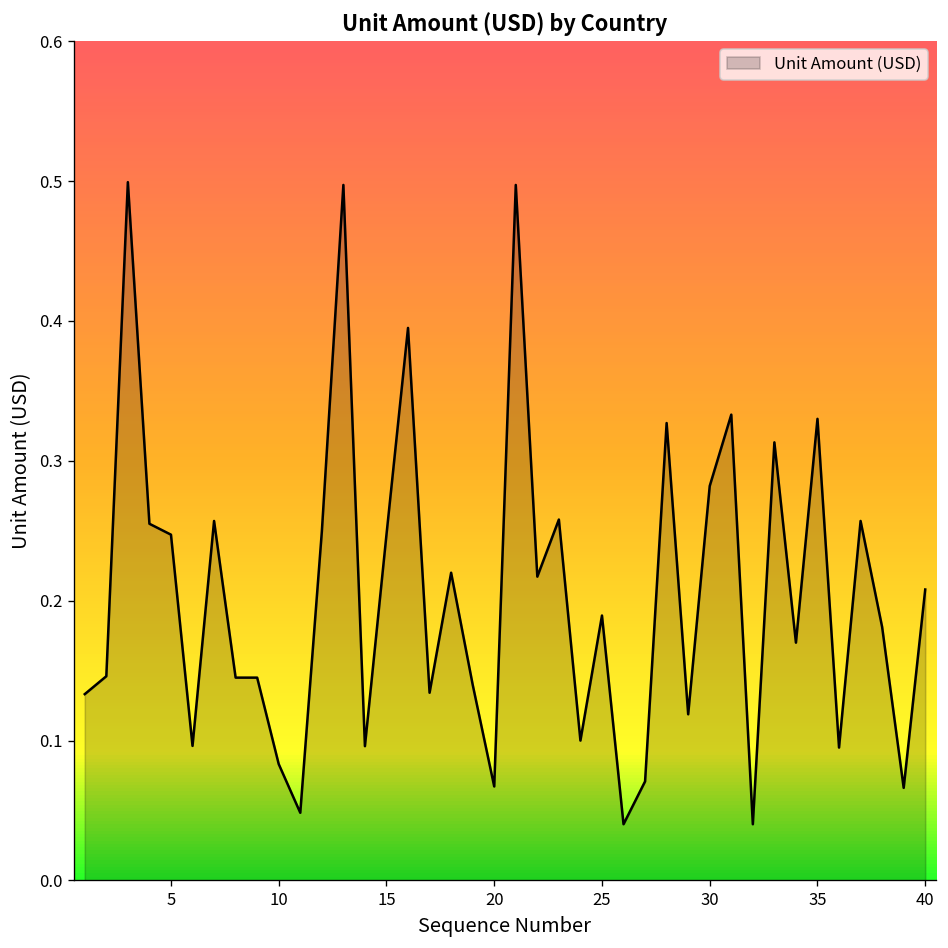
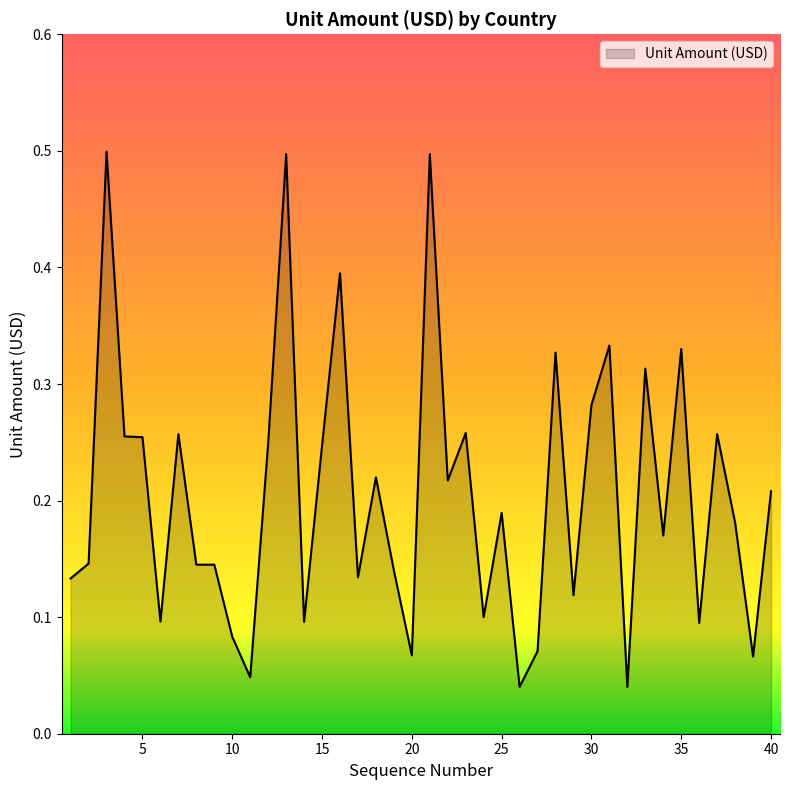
  {
-   "5": 0.247,
+   "5": 0.254,
    "10": 0.083,
    "15": 0.247,
    "20": 0.067,
    "25": 0.189,
    "30": 0.282,
    "35": 0.330,
    "40": 0.208
  }
